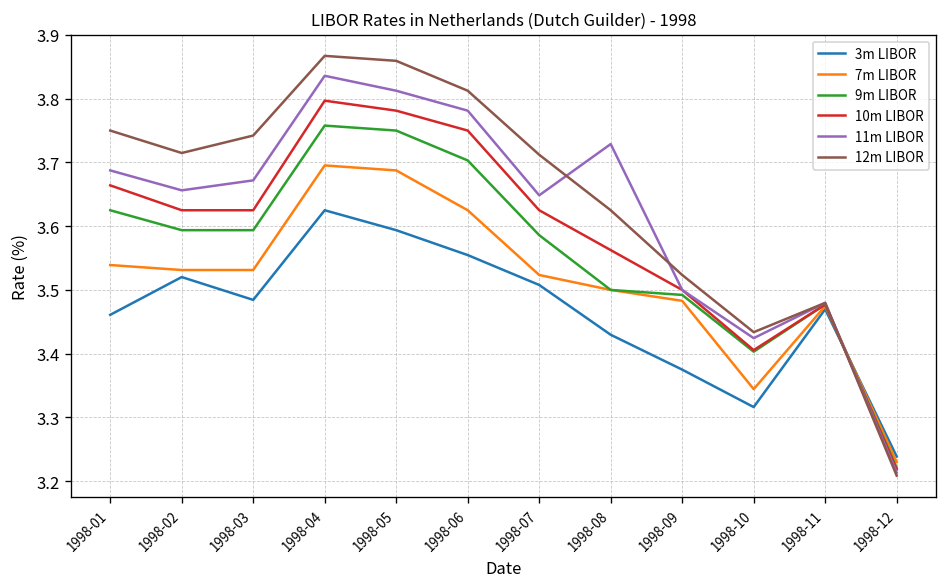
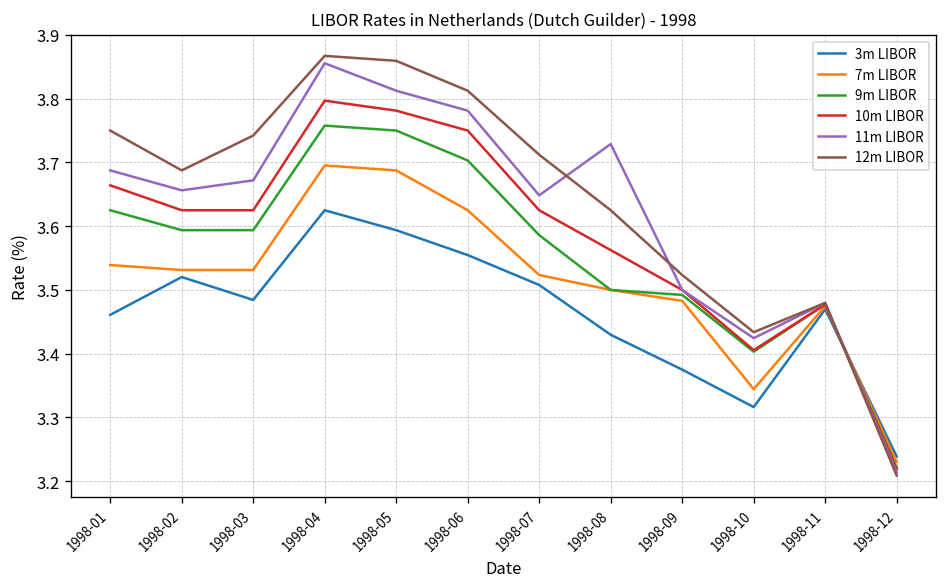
  {
    "3m LIBOR": {
      "1998-01": 3.46,
      "1998-02": 3.52,
      "1998-03": 3.48,
      "1998-04": 3.63,
      "1998-05": 3.59,
      "1998-06": 3.55,
      "1998-07": 3.51,
      "1998-08": 3.43,
      "1998-09": 3.38,
      "1998-10": 3.32,
      "1998-11": 3.47,
      "1998-12": 3.24
    },
    "7m LIBOR": {
      "1998-01": 3.54,
      "1998-02": 3.53,
      "1998-03": 3.53,
      "1998-04": 3.70,
      "1998-05": 3.69,
      "1998-06": 3.63,
      "1998-07": 3.52,
      "1998-09": 3.48,
      "1998-10": 3.34,
      "1998-12": 3.23
    },
    "9m LIBOR": {
      "1998-01": 3.63,
      "1998-02": 3.59,
      "1998-03": 3.59,
      "1998-04": 3.76,
      "1998-05": 3.75,
      "1998-06": 3.70,
      "1998-07": 3.59,
      "1998-09": 3.49
    },
    "10m LIBOR": {
      "1998-01": 3.66,
      "1998-02": 3.63,
      "1998-03": 3.63,
      "1998-04": 3.80,
      "1998-05": 3.78,
      "1998-06": 3.75,
      "1998-07": 3.63,
      "1998-08": 3.56
    },
    "11m LIBOR": {
      "1998-01": 3.69,
      "1998-02": 3.66,
      "1998-03": 3.67,
-     "1998-04": 3.84,
+     "1998-04": 3.86,
      "1998-05": 3.81,
      "1998-06": 3.78,
      "1998-07": 3.65,
      "1998-08": 3.73,
      "1998-10": 3.42,
      "1998-12": 3.21
    },
    "12m LIBOR": {
      "1998-01": 3.75,
-     "1998-02": 3.71,
+     "1998-02": 3.69,
      "1998-03": 3.74,
      "1998-04": 3.87,
      "1998-05": 3.86,
      "1998-06": 3.81,
      "1998-07": 3.71,
      "1998-08": 3.63,
      "1998-09": 3.52,
      "1998-10": 3.43,
      "1998-12": 3.21
    }
  }
